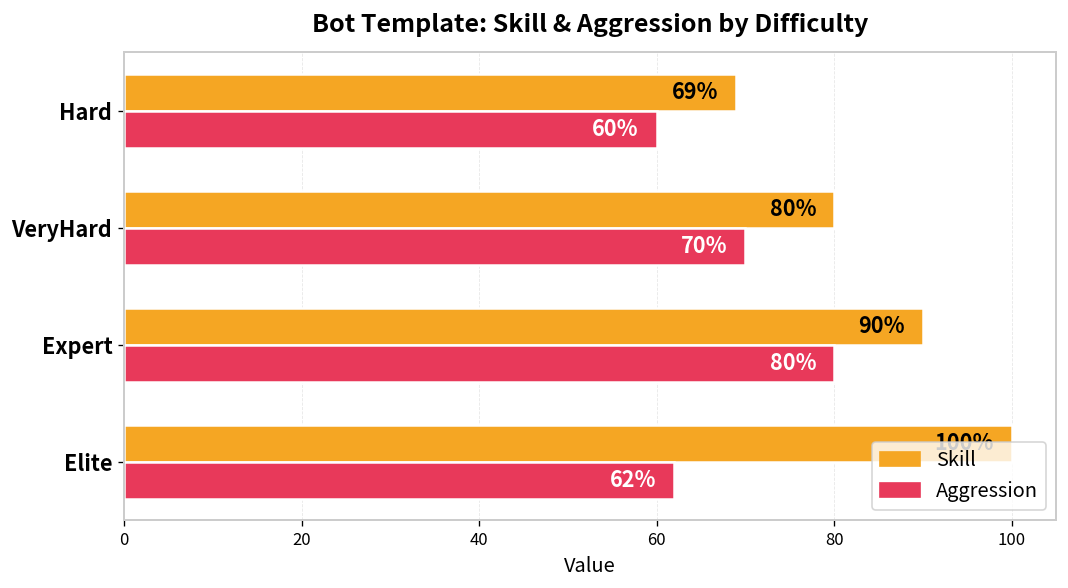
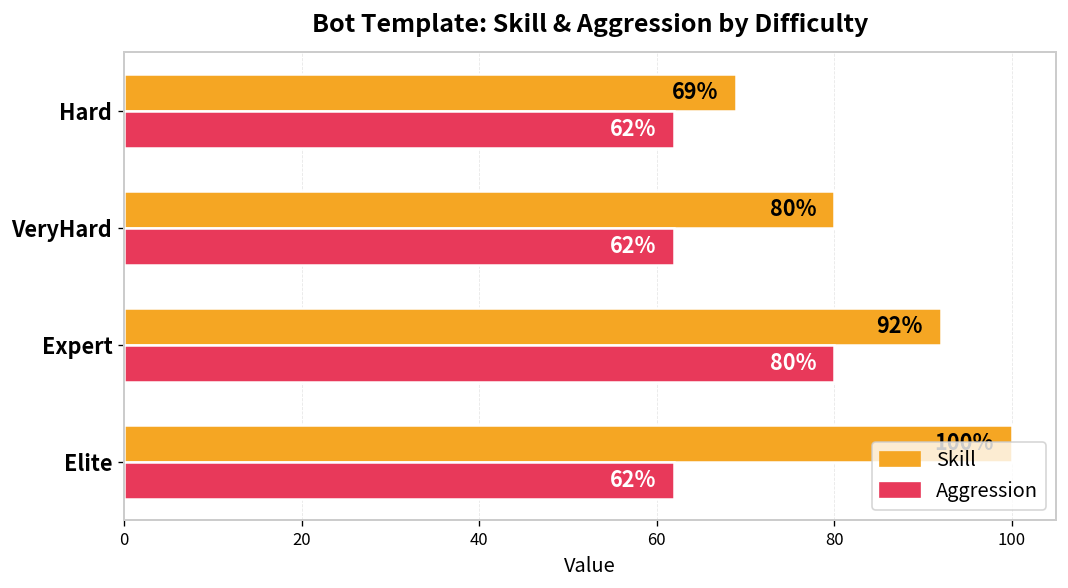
  {
    "Skill": {
      "Hard": "69%",
      "VeryHard": "80%",
-     "Expert": "90%"
+     "Expert": "92%"
    },
    "Aggression": {
-     "Hard": "60%",
-     "VeryHard": "70%",
+     "Hard": "62%",
+     "VeryHard": "62%",
      "Expert": "80%",
      "Elite": "62%"
    }
  }
